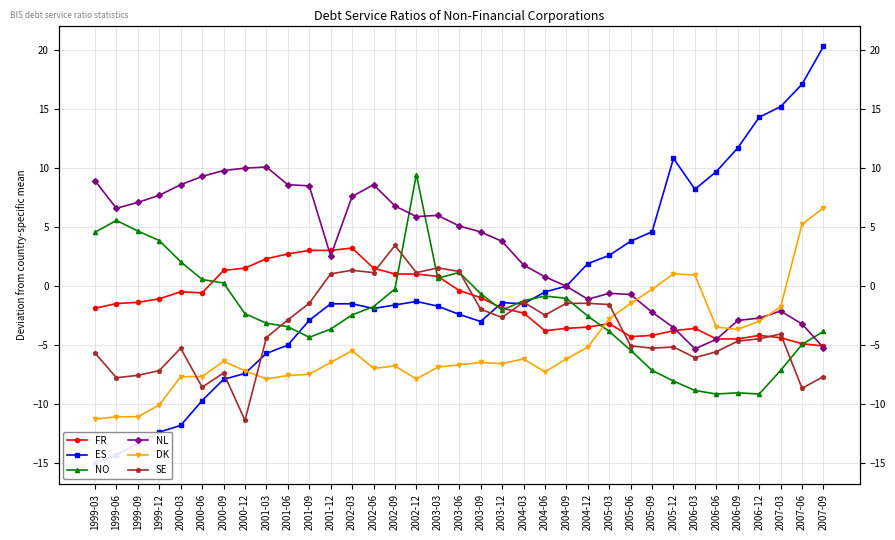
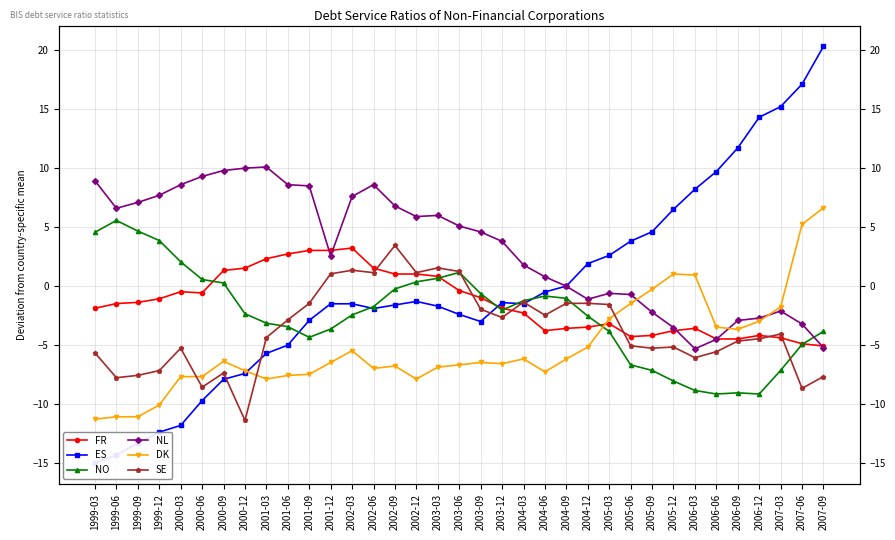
  {
    "FR": {
      "1999-03": -1.9,
      "1999-06": -1.5,
      "1999-09": -1.4,
      "1999-12": -1.1,
      "2000-03": -0.5,
      "2000-06": -0.6,
      "2000-09": 1.3,
      "2000-12": 1.5,
      "2001-03": 2.3,
      "2001-06": 2.7,
      "2001-09": 3.0,
      "2001-12": 3.0,
      "2002-03": 3.2,
      "2002-06": 1.5,
      "2002-09": 1.0,
      "2003-06": -0.4,
      "2003-09": -1.0,
      "2004-03": -2.3,
      "2004-06": -3.8,
      "2004-09": -3.6,
      "2004-12": -3.5,
      "2005-03": -3.2,
      "2005-06": -4.3,
      "2005-09": -4.2,
      "2005-12": -3.8,
      "2006-03": -3.6,
      "2006-12": -4.2,
      "2007-03": -4.4
    },
    "ES": {
      "2000-03": -11.8,
      "2000-06": -9.7,
      "2000-09": -7.9,
      "2000-12": -7.4,
      "2001-03": -5.7,
      "2001-06": -5.0,
      "2001-09": -2.9,
      "2001-12": -1.5,
      "2002-03": -1.5,
      "2002-09": -1.6,
      "2002-12": -1.3,
      "2003-03": -1.7,
      "2003-06": -2.4,
      "2003-09": -3.0,
      "2003-12": -1.4,
      "2004-06": -0.5,
      "2004-12": 1.9,
      "2005-03": 2.6,
      "2005-06": 3.8,
      "2005-09": 4.6,
-     "2005-12": 10.8,
+     "2005-12": 6.5,
      "2006-03": 8.2,
      "2006-06": 9.7,
      "2006-09": 11.7,
      "2006-12": 14.3,
      "2007-03": 15.2,
      "2007-06": 17.1,
      "2007-09": 20.3
    },
    "NO": {
      "1999-03": 4.5,
      "1999-06": 5.5,
      "1999-09": 4.6,
      "1999-12": 3.8,
      "2000-03": 2.0,
      "2000-06": 0.5,
      "2000-09": 0.2,
      "2000-12": -2.4,
      "2001-03": -3.2,
      "2001-06": -3.5,
      "2001-09": -4.4,
      "2001-12": -3.7,
      "2002-03": -2.5,
      "2002-09": -0.3,
-     "2002-12": 9.4,
+     "2002-12": 0.3,
      "2003-09": -0.7,
      "2004-06": -0.9,
      "2004-09": -1.1,
      "2004-12": -2.6,
      "2005-03": -3.9,
-     "2005-06": -5.5,
+     "2005-06": -6.7,
      "2005-09": -7.2,
      "2005-12": -8.1,
      "2006-03": -8.9,
      "2006-06": -9.2,
      "2006-09": -9.1,
      "2006-12": -9.2,
      "2007-03": -7.2,
      "2007-09": -3.9
    },
    "NL": {
      "1999-03": 8.9,
      "1999-06": 6.6,
      "1999-09": 7.1,
      "1999-12": 7.7,
      "2000-03": 8.6,
      "2000-06": 9.3,
      "2000-09": 9.8,
      "2000-12": 10.0,
      "2001-03": 10.1,
      "2001-06": 8.6,
      "2001-09": 8.5,
      "2001-12": 2.5,
      "2002-03": 7.6,
      "2002-06": 8.6,
      "2002-09": 6.8,
      "2002-12": 5.9,
      "2003-03": 6.0,
      "2003-06": 5.1,
      "2003-09": 4.6,
      "2003-12": 3.8,
      "2004-03": 1.8,
      "2004-06": 0.8,
      "2004-12": -1.1,
      "2005-03": -0.6,
      "2005-06": -0.7,
      "2005-09": -2.2,
      "2005-12": -3.5,
      "2006-03": -5.3,
      "2006-09": -2.9,
      "2006-12": -2.7,
      "2007-03": -2.1,
      "2007-06": -3.2
    },
    "DK": {
      "1999-03": -11.3,
      "1999-06": -11.1,
      "1999-09": -11.1,
      "1999-12": -10.1,
      "2000-03": -7.7,
      "2000-06": -7.7,
      "2000-09": -6.4,
      "2000-12": -7.2,
      "2001-03": -7.9,
      "2001-06": -7.6,
      "2001-09": -7.5,
      "2001-12": -6.5,
      "2002-03": -5.5,
      "2002-06": -7.0,
      "2002-09": -6.8,
      "2002-12": -7.9,
      "2003-03": -6.9,
      "2003-06": -6.7,
      "2003-09": -6.5,
      "2003-12": -6.6,
      "2004-03": -6.2,
      "2004-06": -7.3,
      "2004-09": -6.2,
      "2004-12": -5.2,
      "2005-03": -2.8,
      "2005-06": -1.5,
      "2005-09": -0.3,
      "2005-12": 1.0,
      "2006-03": 0.9,
      "2006-06": -3.5,
      "2006-09": -3.7,
      "2006-12": -3.0,
      "2007-03": -1.8,
      "2007-06": 5.2,
      "2007-09": 6.6
    },
    "SE": {
      "1999-03": -5.7,
      "1999-06": -7.8,
      "1999-09": -7.6,
      "1999-12": -7.2,
      "2000-03": -5.3,
      "2000-06": -8.6,
      "2000-09": -7.4,
      "2000-12": -11.4,
      "2001-03": -4.4,
      "2001-06": -2.9,
      "2001-09": -1.5,
      "2001-12": 1.0,
      "2002-03": 1.3,
      "2002-06": 1.1,
      "2002-09": 3.4,
      "2003-03": 1.5,
      "2003-09": -2.0,
      "2003-12": -2.7,
      "2004-06": -2.5,
      "2004-09": -1.5,
      "2004-12": -1.5,
      "2005-03": -1.6,
      "2005-06": -5.1,
      "2005-09": -5.3,
      "2005-12": -5.2,
      "2006-03": -6.1,
      "2006-06": -5.6,
      "2006-12": -4.5,
      "2007-03": -4.1,
      "2007-06": -8.7,
      "2007-09": -7.7
    }
  }
